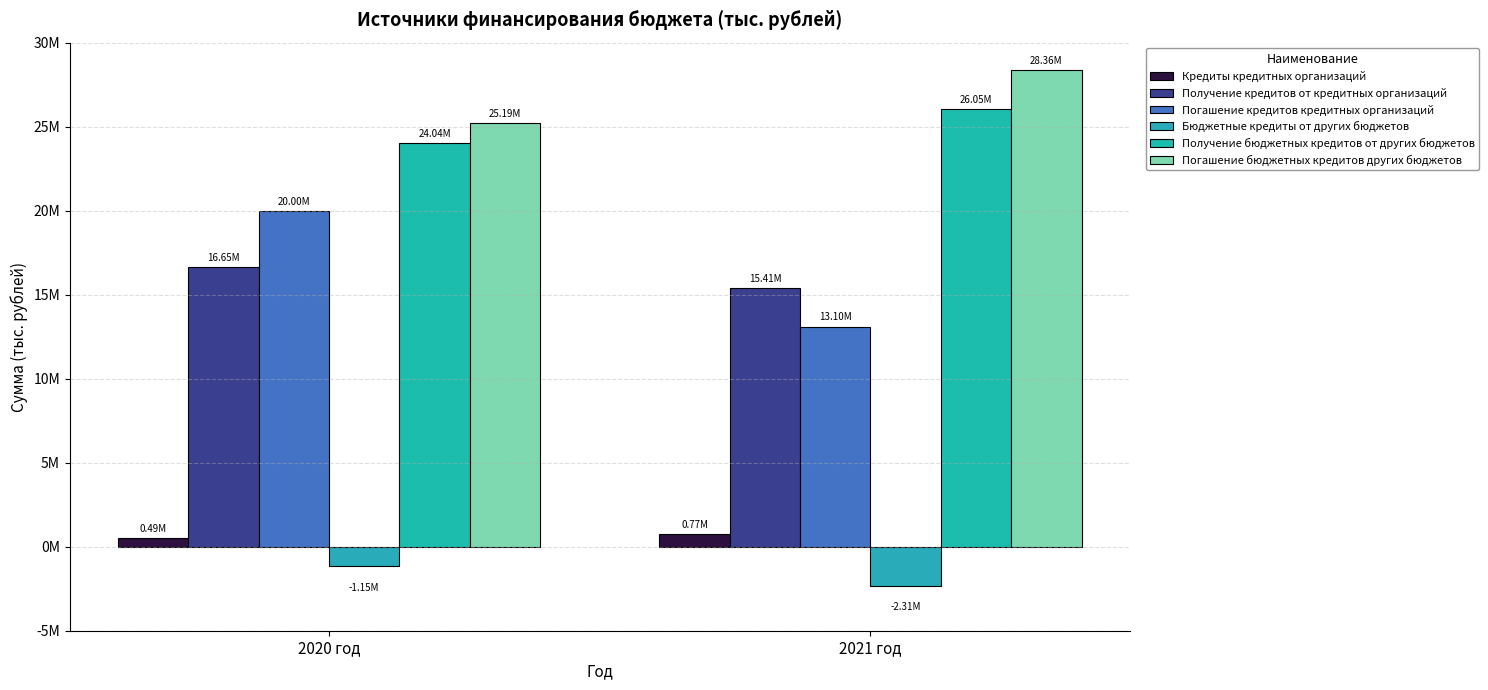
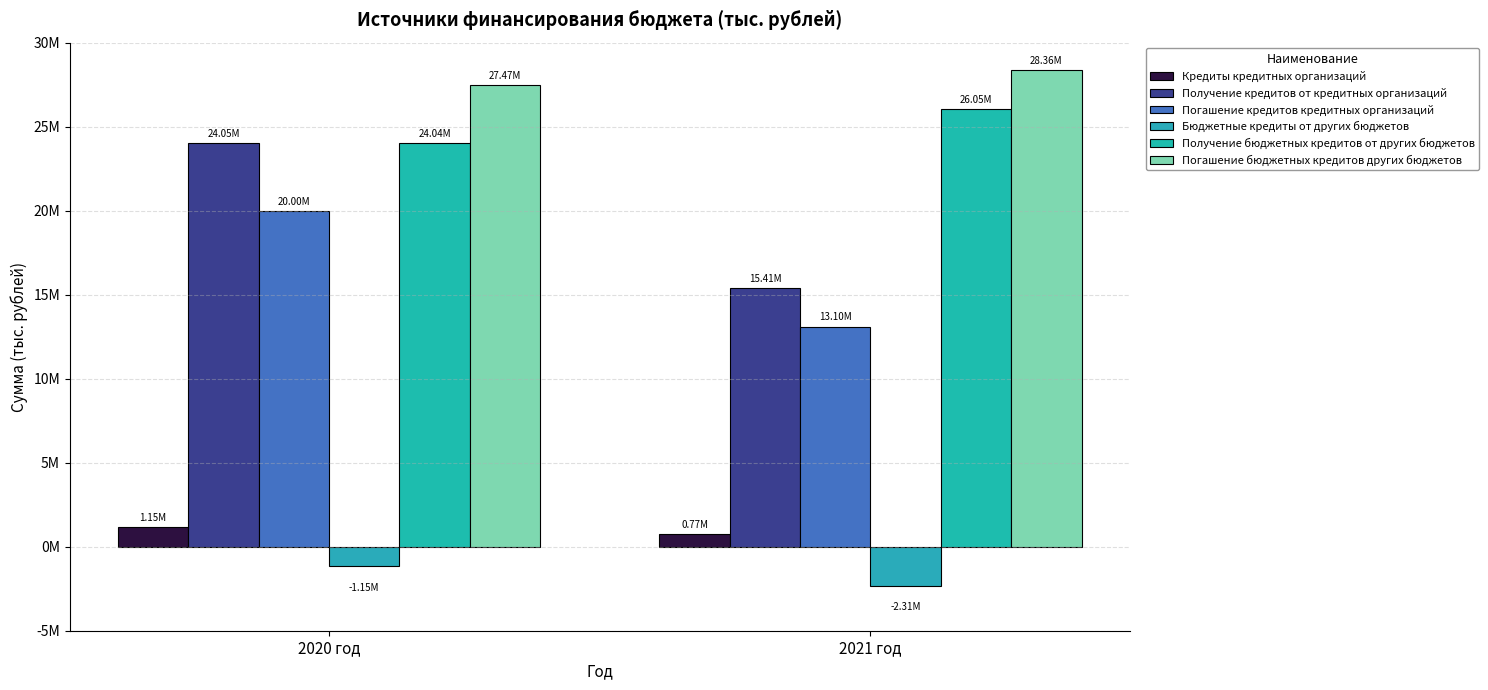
  {
    "Кредиты кредитных организаций": {
-     "2020 год": "0.49M",
+     "2020 год": "1.15M",
      "2021 год": "0.77M"
    },
    "Получение кредитов от кредитных организаций": {
-     "2020 год": "16.65M",
+     "2020 год": "24.05M",
      "2021 год": "15.41M"
    },
    "Погашение кредитов кредитных организаций": {
      "2020 год": "20.00M",
      "2021 год": "13.10M"
    },
    "Погашение бюджетных кредитов других бюджетов": {
-     "2020 год": "25.19M",
+     "2020 год": "27.47M",
      "2021 год": "28.36M"
    }
  }
